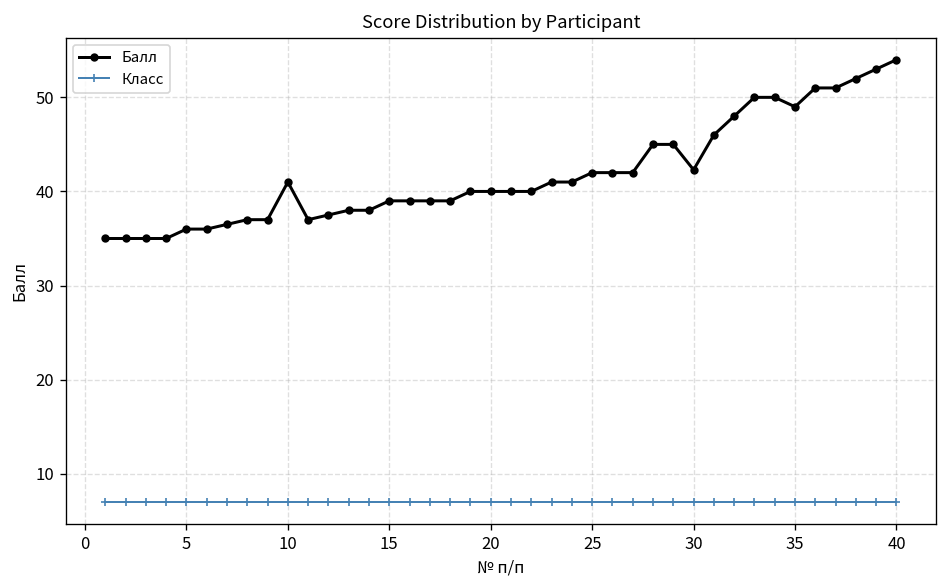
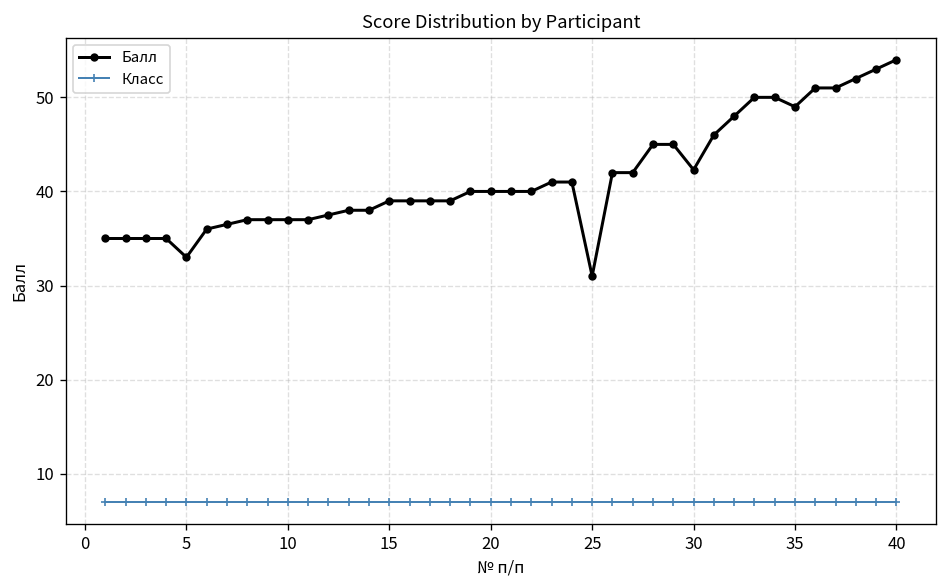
  {
    "Балл": {
-     "5": 36,
-     "10": 41,
+     "5": 33,
+     "10": 37,
      "15": 39,
      "20": 40,
-     "25": 42,
+     "25": 31,
      "30": 42,
      "35": 49,
      "40": 54
    },
    "Класс": {
      "5": 7,
      "10": 7,
      "15": 7,
      "20": 7,
      "25": 7,
      "30": 7,
      "35": 7,
      "40": 7
    }
  }
